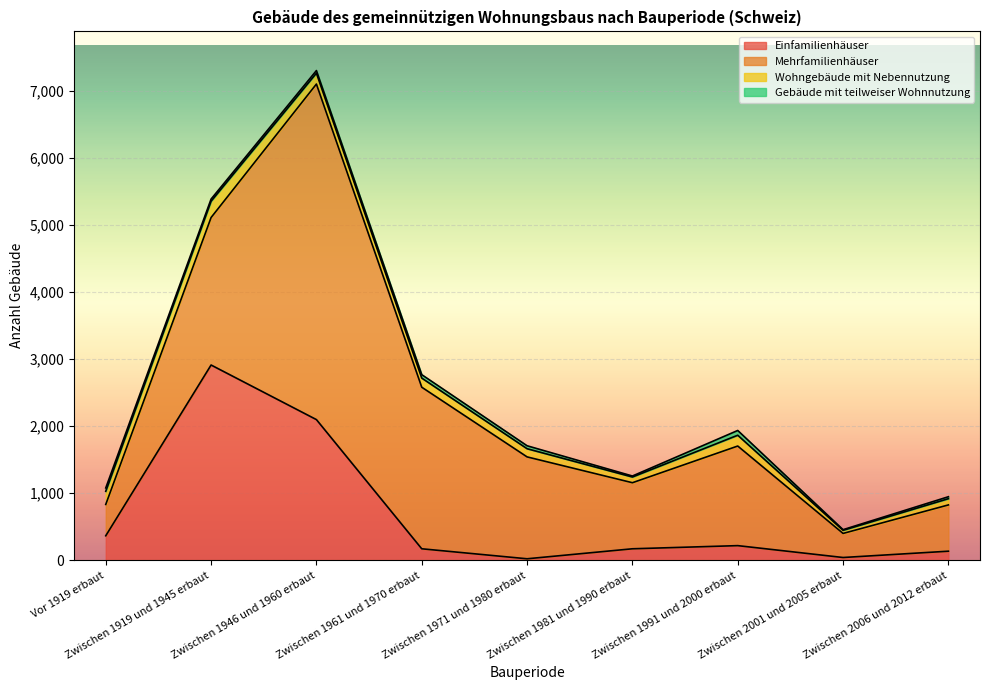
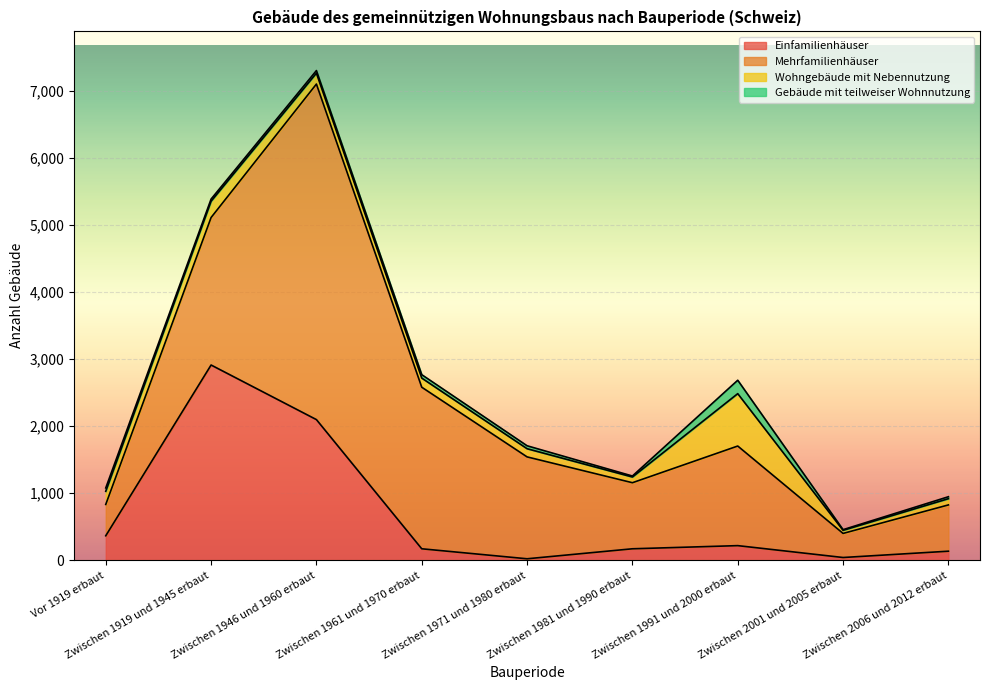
  {
    "Wohngebäude mit Nebennutzung": {
      "Vor 1919 erbaut": 200,
      "Zwischen 1946 und 1960 erbaut": 200,
      "Zwischen 1961 und 1970 erbaut": 100,
      "Zwischen 1971 und 1980 erbaut": 100,
-     "Zwischen 1991 und 2000 erbaut": 200
+     "Zwischen 1991 und 2000 erbaut": 800
    },
    "Gebäude mit teilweiser Wohnnutzung": {
      "Vor 1919 erbaut": 100,
      "Zwischen 1946 und 1960 erbaut": 0,
      "Zwischen 1961 und 1970 erbaut": 100,
      "Zwischen 1971 und 1980 erbaut": 0,
-     "Zwischen 1991 und 2000 erbaut": 100
+     "Zwischen 1991 und 2000 erbaut": 200
    }
  }
